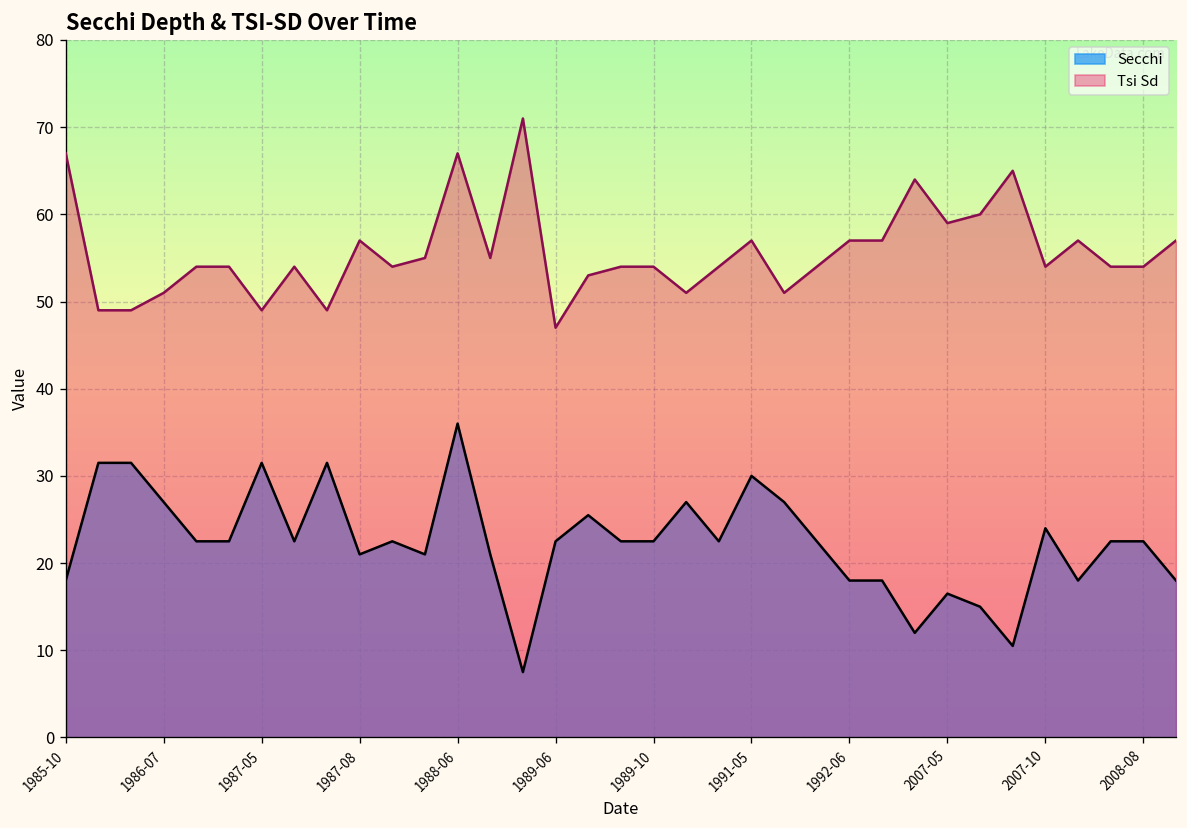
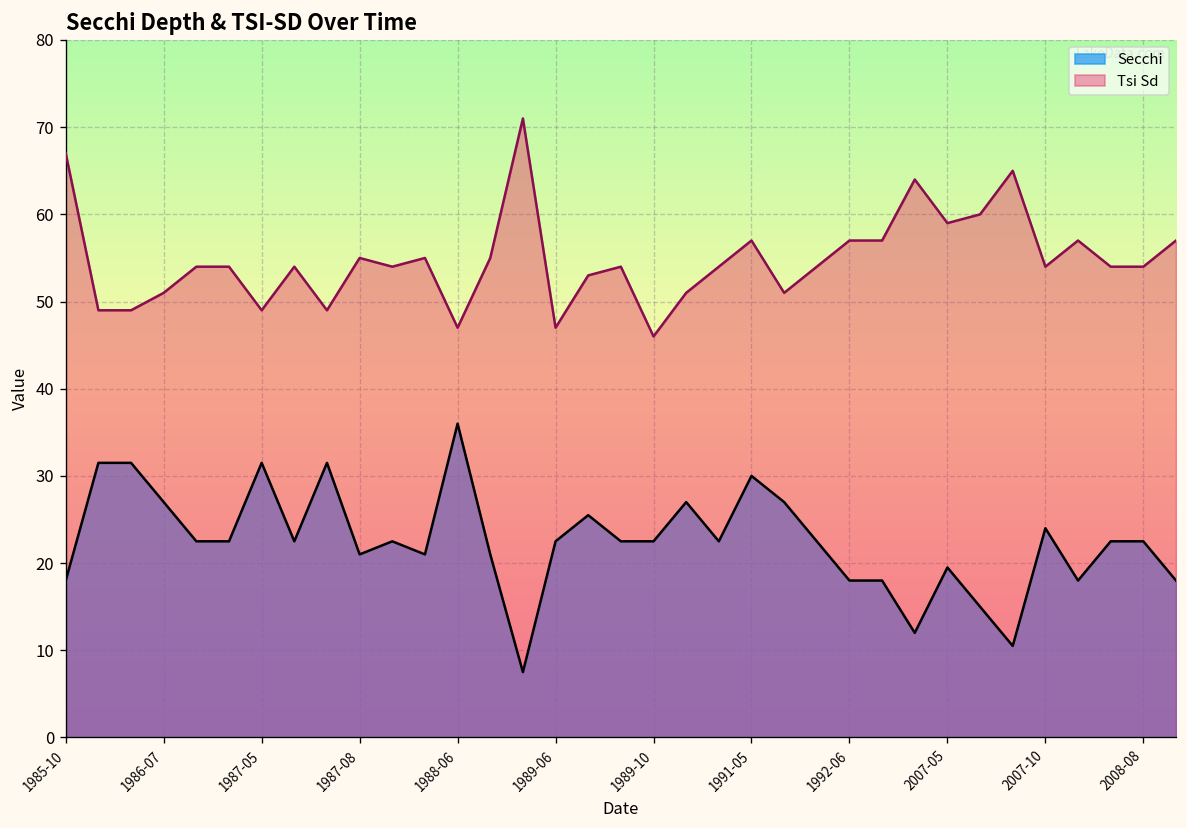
  {
    "Secchi": {
      "1985-10": 18,
      "1986-07": 27,
      "1987-05": 32,
      "1987-08": 21,
      "1988-06": 36,
      "1989-06": 23,
      "1989-10": 23,
      "1991-05": 30,
      "1992-06": 18,
-     "2007-05": 17,
+     "2007-05": 20,
      "2007-10": 24,
      "2008-08": 23
    },
    "Tsi Sd": {
      "1985-10": 67,
      "1986-07": 51,
      "1987-05": 49,
-     "1987-08": 57,
-     "1988-06": 67,
+     "1987-08": 55,
+     "1988-06": 47,
      "1989-06": 47,
-     "1989-10": 54,
+     "1989-10": 46,
      "1991-05": 57,
      "1992-06": 57,
      "2007-05": 59,
      "2007-10": 54,
      "2008-08": 54
    }
  }
